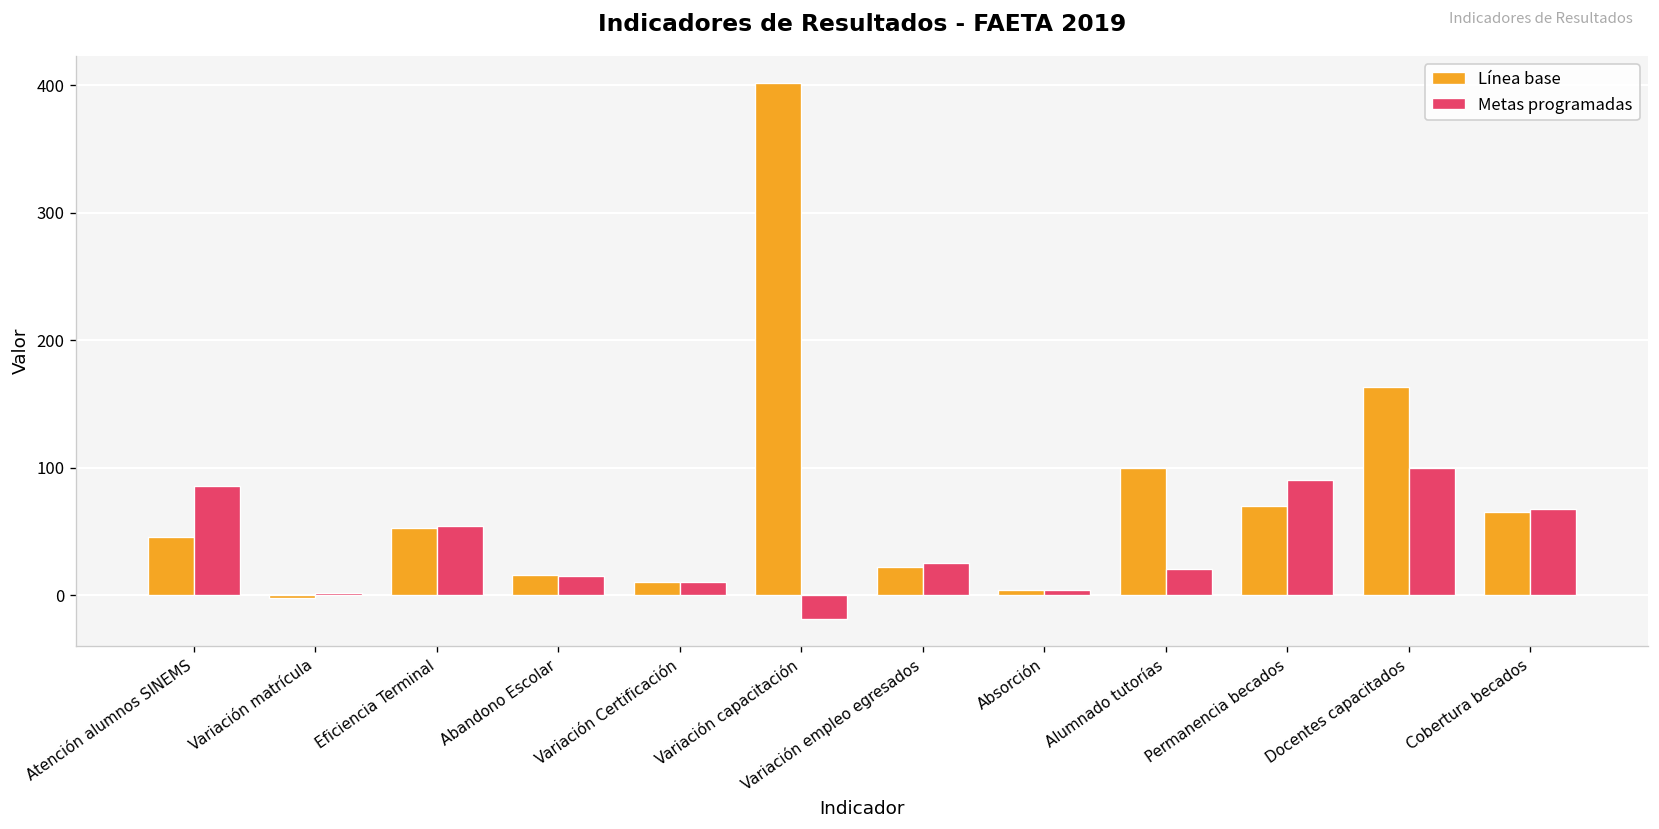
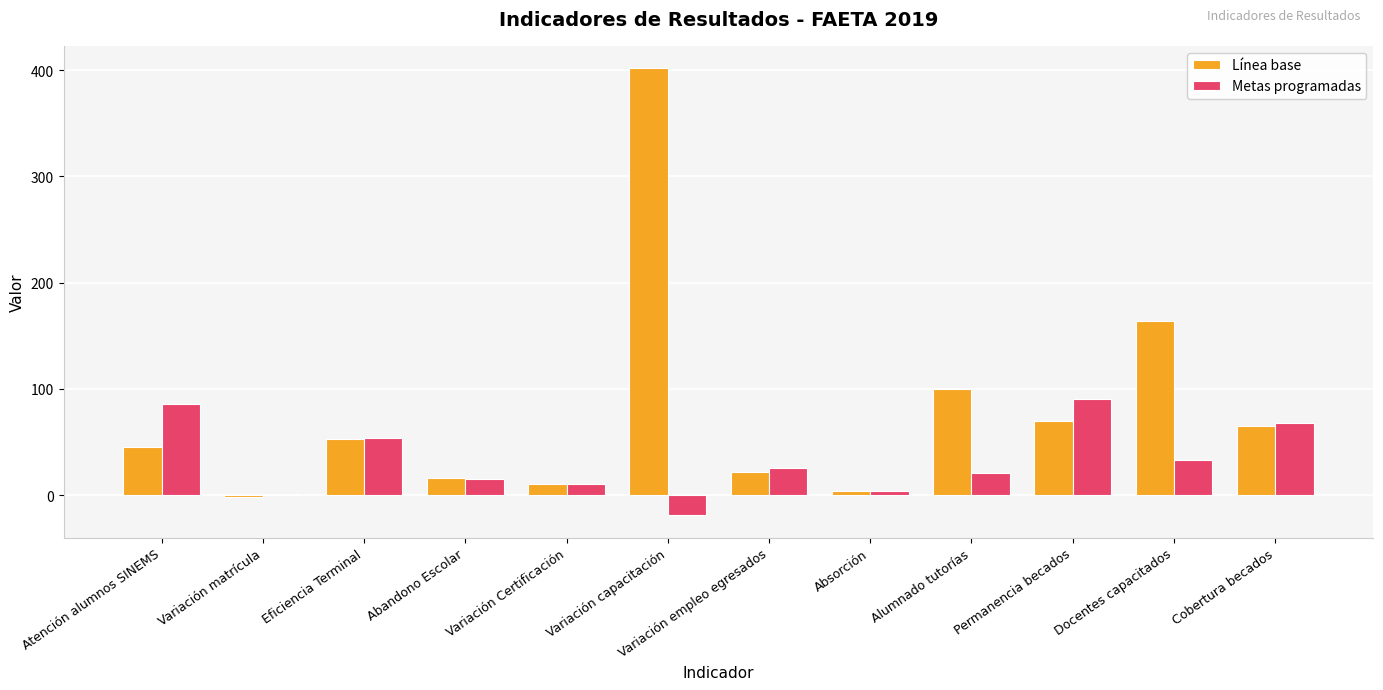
  {
    "Línea base": {
      "Atención alumnos SINEMS": 46,
      "Eficiencia Terminal": 52,
      "Abandono Escolar": 16,
      "Variación Certificación": 10,
      "Variación capacitación": 402,
      "Variación empleo egresados": 22,
      "Absorción": 4,
      "Alumnado tutorías": 100,
      "Permanencia becados": 70,
      "Docentes capacitados": 164,
      "Cobertura becados": 65
    },
    "Metas programadas": {
      "Atención alumnos SINEMS": 85,
      "Eficiencia Terminal": 54,
      "Abandono Escolar": 15,
      "Variación Certificación": 10,
      "Variación capacitación": -19,
      "Variación empleo egresados": 25,
      "Absorción": 4,
      "Alumnado tutorías": 21,
      "Permanencia becados": 90,
-     "Docentes capacitados": 100,
+     "Docentes capacitados": 33,
      "Cobertura becados": 68
    }
  }
